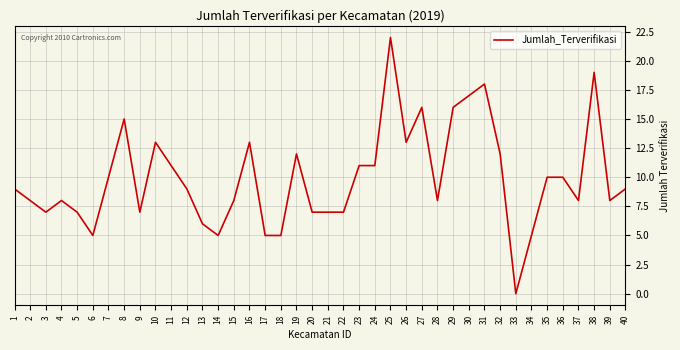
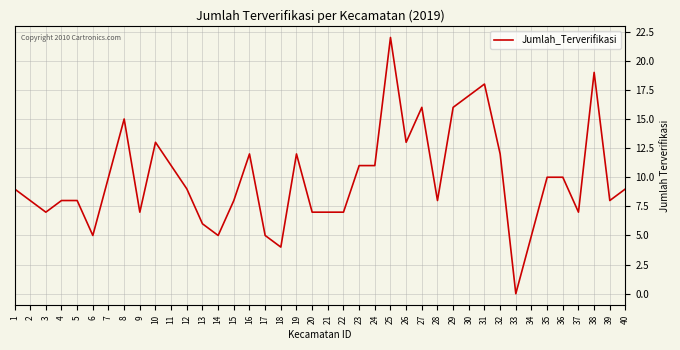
  {
    "1": 9,
    "2": 8,
    "3": 7,
    "4": 8,
-   "5": 7,
+   "5": 8,
    "6": 5,
    "7": 10,
    "8": 15,
    "9": 7,
    "10": 13,
    "11": 11,
    "12": 9,
    "13": 6,
    "14": 5,
    "15": 8,
-   "16": 13,
+   "16": 12,
    "17": 5,
-   "18": 5,
+   "18": 4,
    "19": 12,
    "20": 7,
    "21": 7,
    "22": 7,
    "23": 11,
    "24": 11,
    "25": 22,
    "26": 13,
    "27": 16,
    "28": 8,
    "29": 16,
    "30": 17,
    "31": 18,
    "32": 12,
    "33": 0,
    "34": 5,
    "35": 10,
    "36": 10,
-   "37": 8,
+   "37": 7,
    "38": 19,
    "39": 8,
    "40": 9
  }
